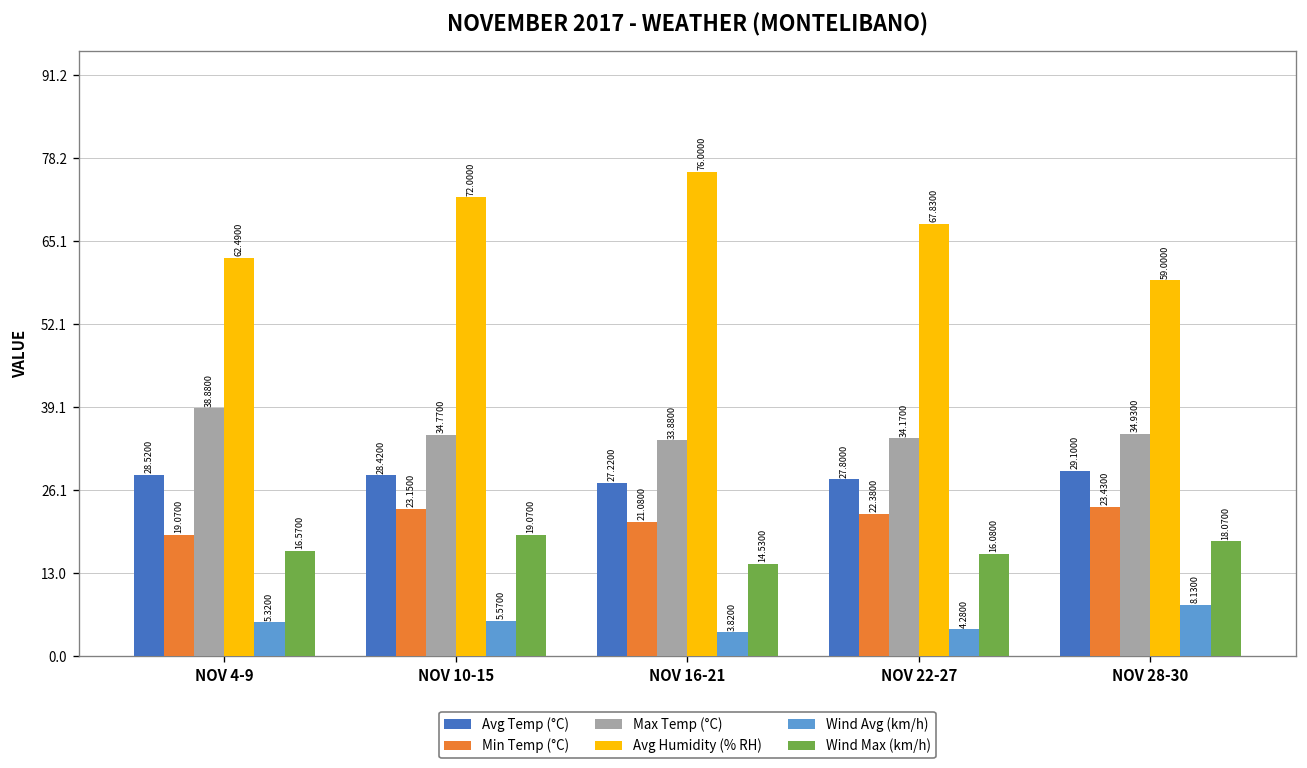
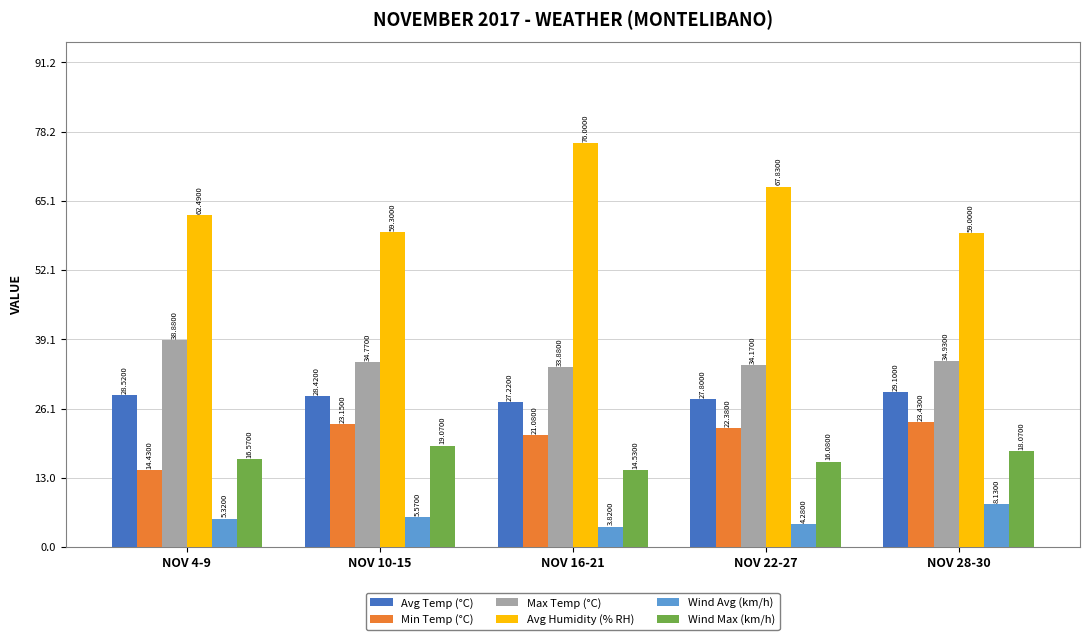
  {
    "Min Temp (°C)": {
-     "NOV 4-9": 19.0700,
+     "NOV 4-9": 14.4300,
      "NOV 10-15": 23.1500,
      "NOV 16-21": 21.0800,
      "NOV 22-27": 22.3800,
      "NOV 28-30": 23.4300
    },
    "Max Temp (°C)": {
      "NOV 4-9": 38.8800,
      "NOV 10-15": 34.7700,
      "NOV 16-21": 33.8800,
      "NOV 22-27": 34.1700,
      "NOV 28-30": 34.9300
    },
    "Avg Humidity (% RH)": {
      "NOV 4-9": 62.4900,
-     "NOV 10-15": 72.0000,
+     "NOV 10-15": 59.3000,
      "NOV 16-21": 76.0000,
      "NOV 22-27": 67.8300,
      "NOV 28-30": 59.0000
    },
    "Wind Max (km/h)": {
      "NOV 4-9": 16.5700,
      "NOV 10-15": 19.0700,
      "NOV 16-21": 14.5300,
      "NOV 22-27": 16.0800,
      "NOV 28-30": 18.0700
    }
  }
